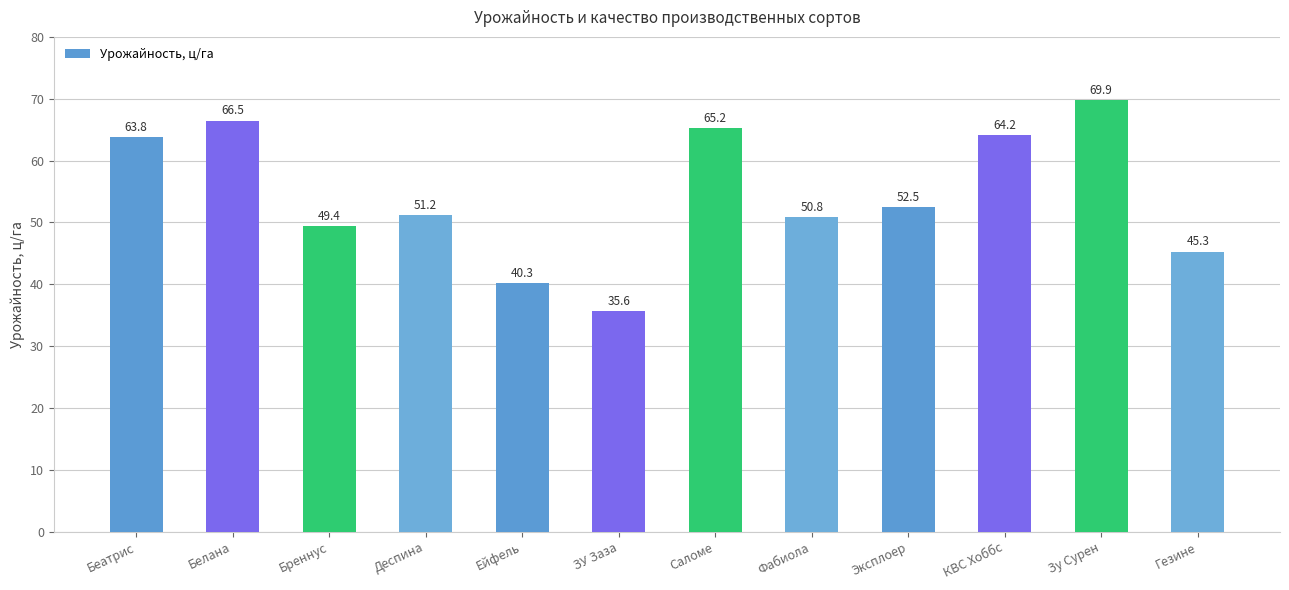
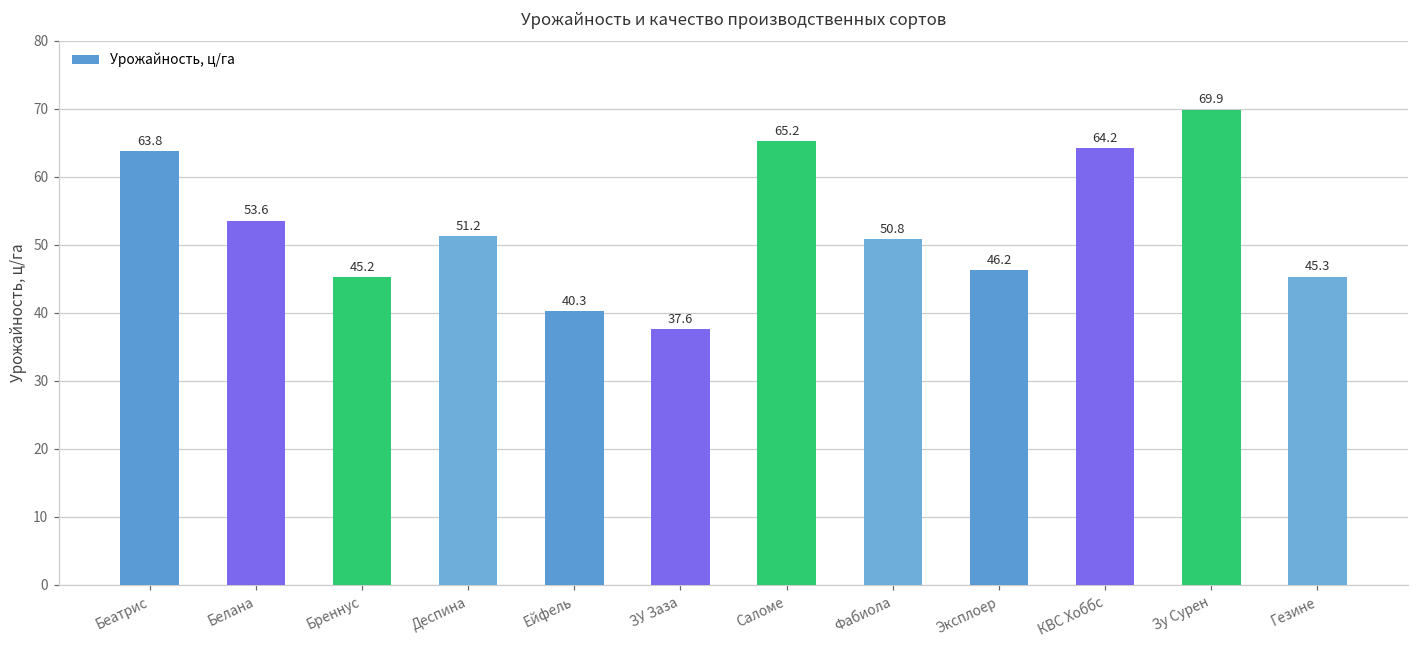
  {
    "Беатрис": 63.8,
-   "Белана": 66.5,
-   "Бреннус": 49.4,
+   "Белана": 53.6,
+   "Бреннус": 45.2,
    "Деспина": 51.2,
    "Ейфель": 40.3,
-   "ЗУ Заза": 35.6,
+   "ЗУ Заза": 37.6,
    "Саломе": 65.2,
    "Фабиола": 50.8,
-   "Эксплоер": 52.5,
+   "Эксплоер": 46.2,
    "КВС Хоббс": 64.2,
    "Зу Сурен": 69.9,
    "Гезине": 45.3
  }
